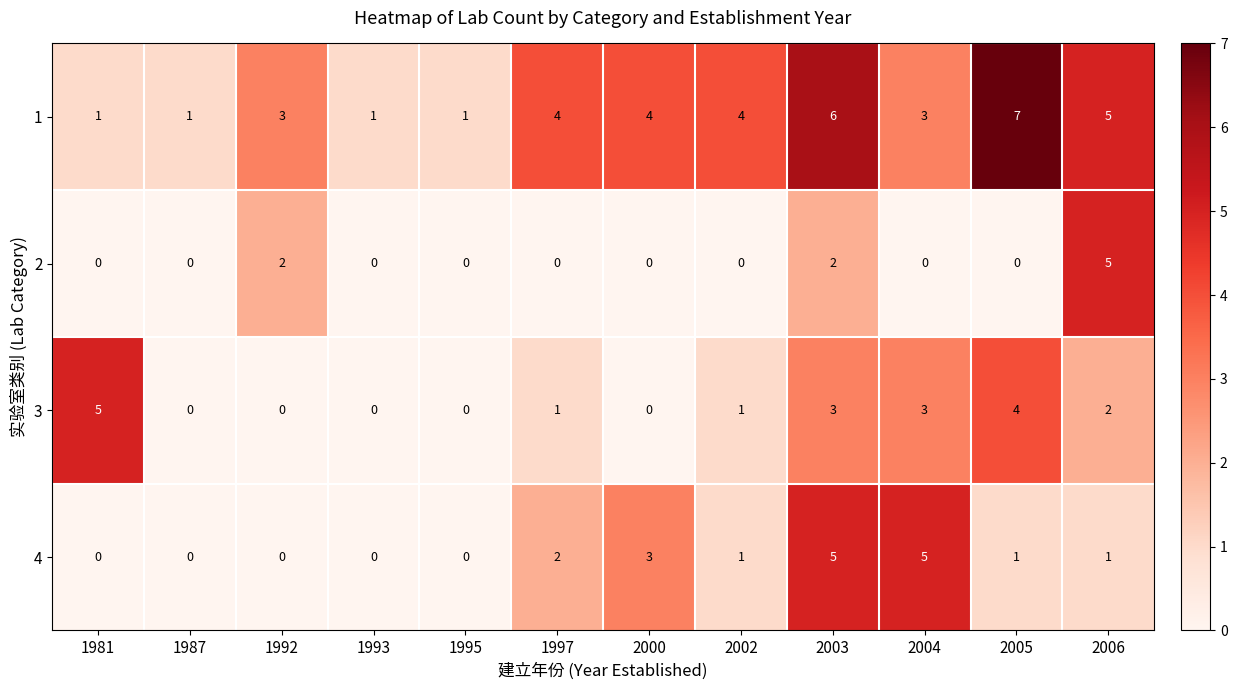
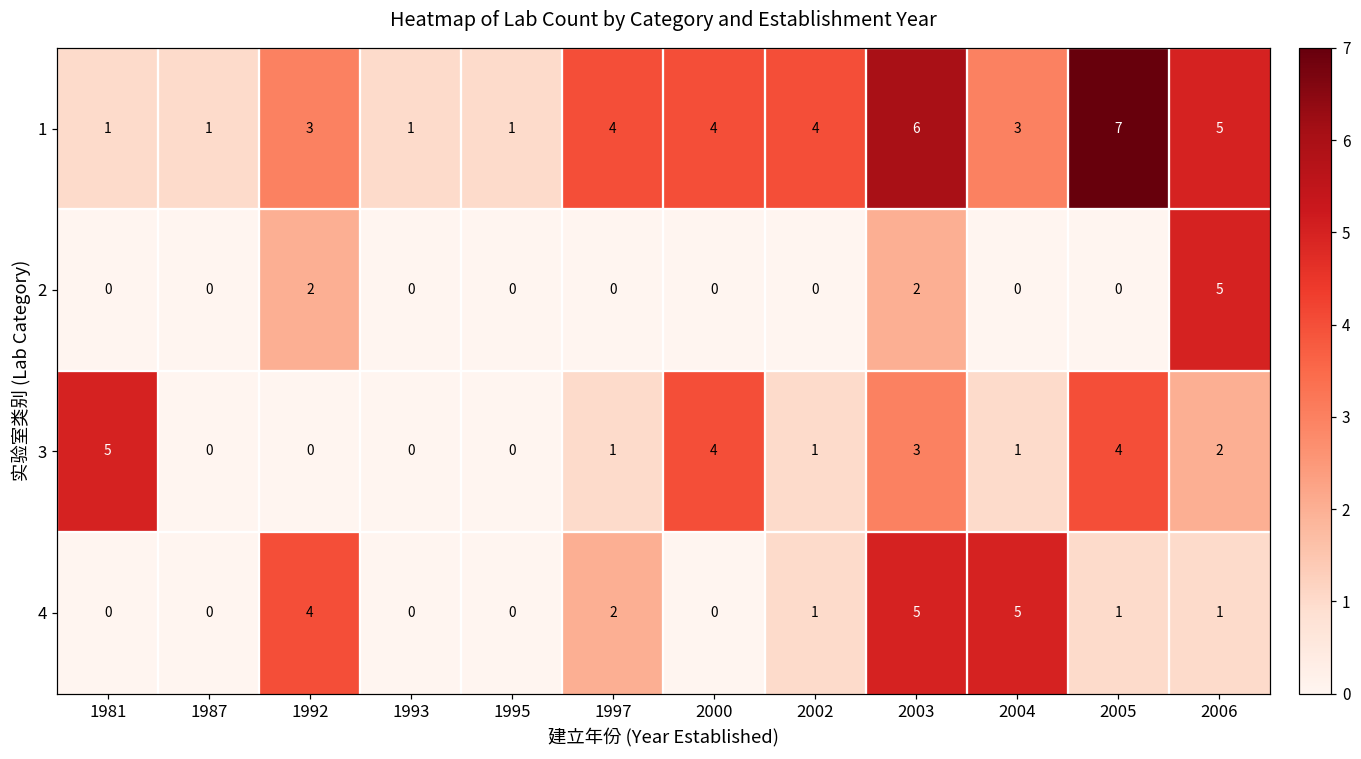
  {
    "1": {
      "1981": 1,
      "1987": 1,
      "1992": 3,
      "1993": 1,
      "1995": 1,
      "1997": 4,
      "2000": 4,
      "2002": 4,
      "2003": 6,
      "2004": 3,
      "2005": 7,
      "2006": 5
    },
    "2": {
      "1981": 0,
      "1987": 0,
      "1992": 2,
      "1993": 0,
      "1995": 0,
      "1997": 0,
      "2000": 0,
      "2002": 0,
      "2003": 2,
      "2004": 0,
      "2005": 0,
      "2006": 5
    },
    "3": {
      "1981": 5,
      "1987": 0,
      "1992": 0,
      "1993": 0,
      "1995": 0,
      "1997": 1,
-     "2000": 0,
+     "2000": 4,
      "2002": 1,
      "2003": 3,
-     "2004": 3,
+     "2004": 1,
      "2005": 4,
      "2006": 2
    },
    "4": {
      "1981": 0,
      "1987": 0,
-     "1992": 0,
+     "1992": 4,
      "1993": 0,
      "1995": 0,
      "1997": 2,
-     "2000": 3,
+     "2000": 0,
      "2002": 1,
      "2003": 5,
      "2004": 5,
      "2005": 1,
      "2006": 1
    }
  }
